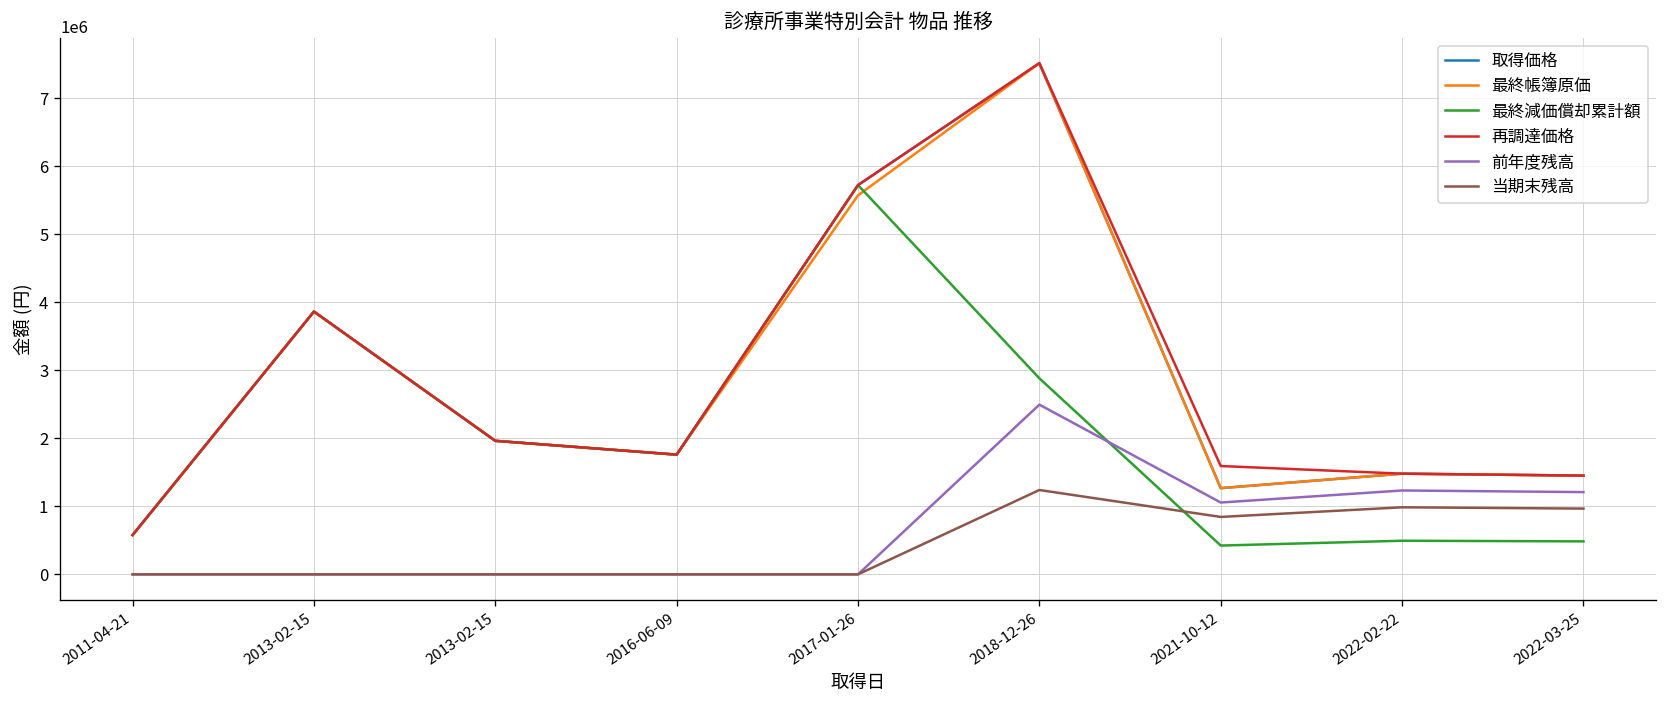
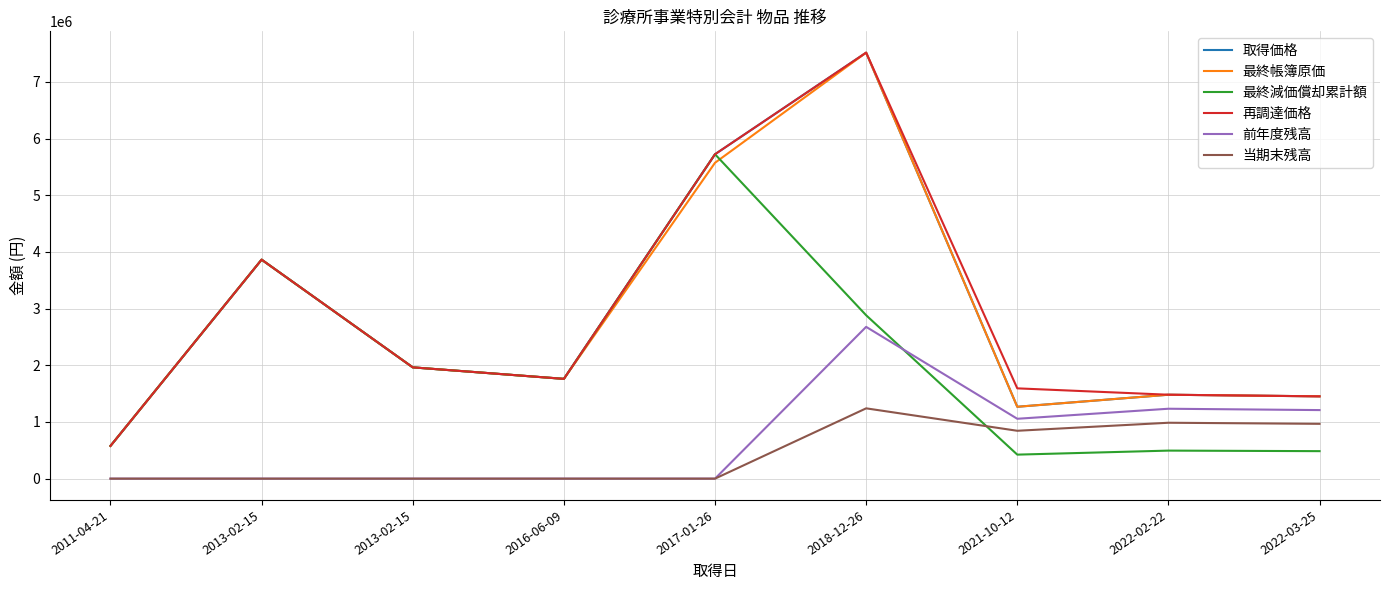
  {
    "最終帳簿原価": {
      "2017-01-26": 5600000
    },
    "最終減価償却累計額": {
      "2018-12-26": 2900000,
      "2021-10-12": 400000,
      "2022-02-22": 500000,
      "2022-03-25": 500000
    },
    "再調達価格": {
      "2021-10-12": 1600000
    },
    "前年度残高": {
-     "2018-12-26": 2500000,
+     "2018-12-26": 2700000,
      "2021-10-12": 1100000,
      "2022-02-22": 1200000,
      "2022-03-25": 1200000
    },
    "当期末残高": {
      "2018-12-26": 1200000,
      "2021-10-12": 800000,
      "2022-02-22": 1000000,
      "2022-03-25": 1000000
    }
  }
